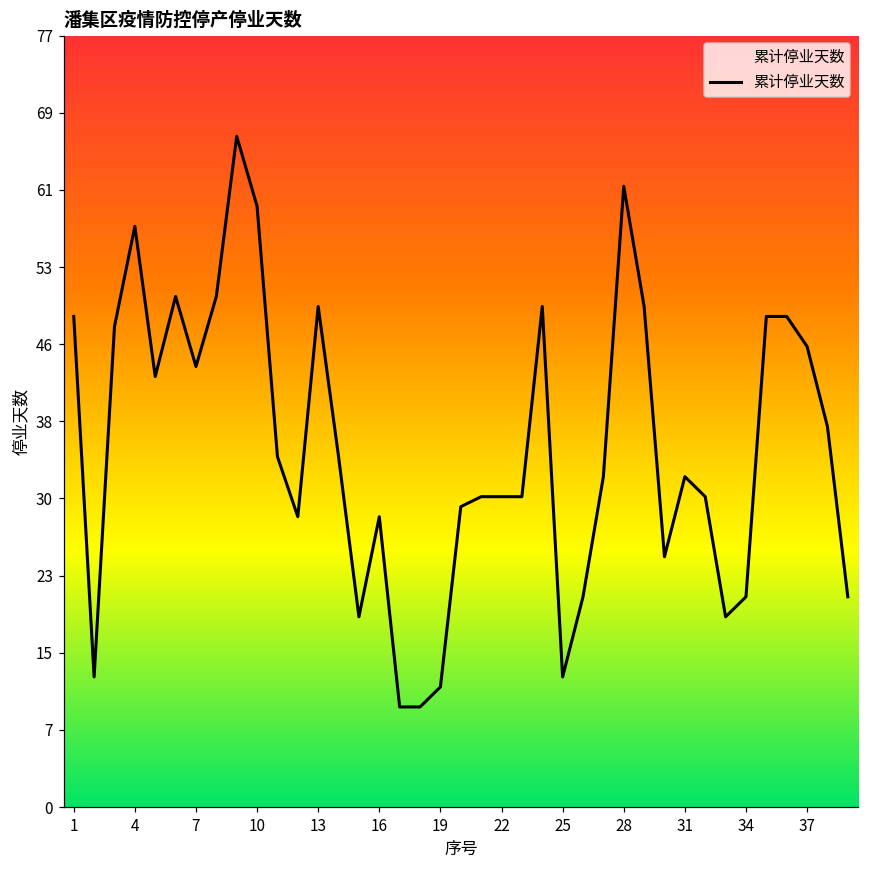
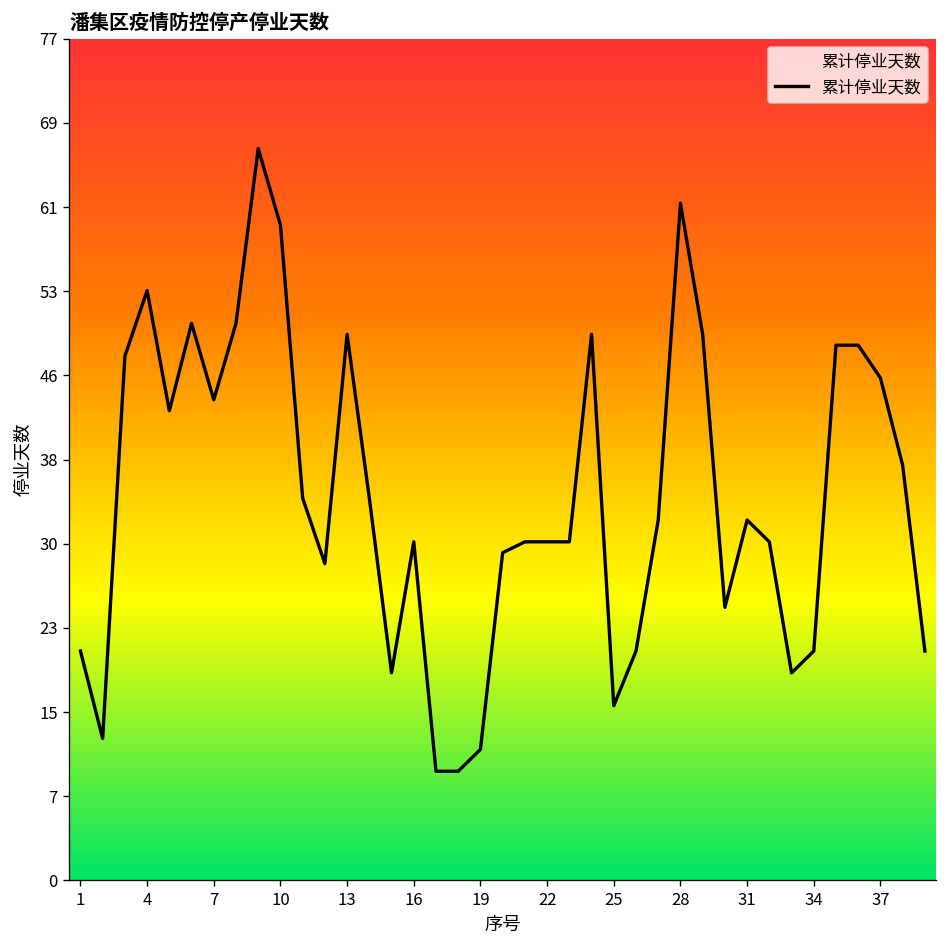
  {
-   "1": 49,
-   "4": 58,
+   "1": 21,
+   "4": 54,
    "7": 44,
    "10": 60,
    "13": 50,
-   "16": 29,
+   "16": 31,
    "19": 12,
    "22": 31,
-   "25": 13,
+   "25": 16,
    "28": 62,
    "31": 33,
    "34": 21,
    "37": 46
  }
